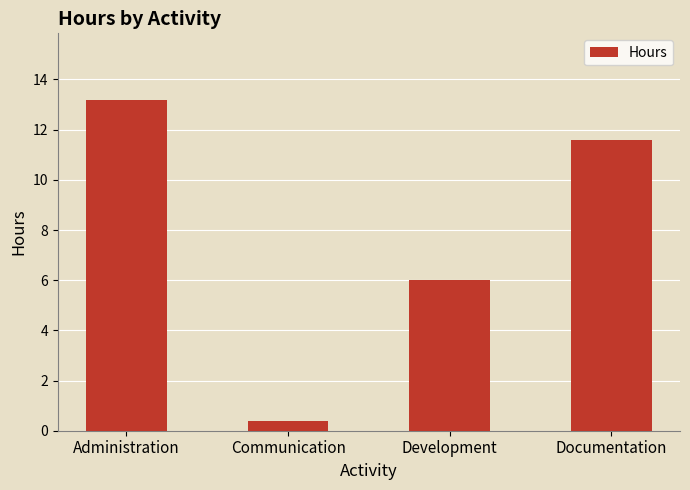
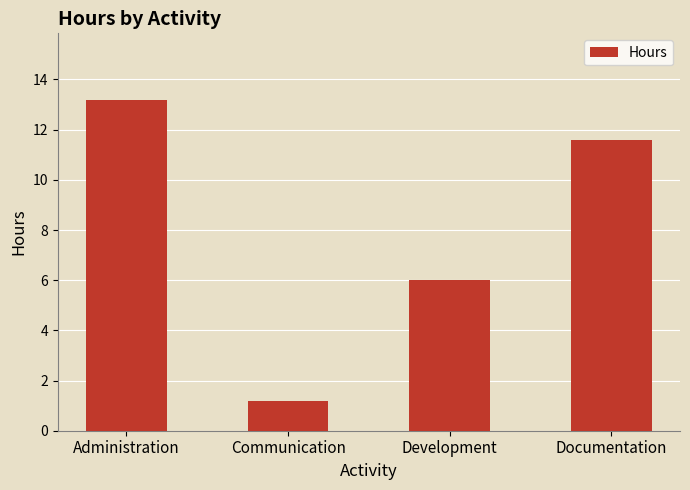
  {
    "Administration": 13.2,
-   "Communication": 0.4,
+   "Communication": 1.2,
    "Development": 6.0,
    "Documentation": 11.6
  }
